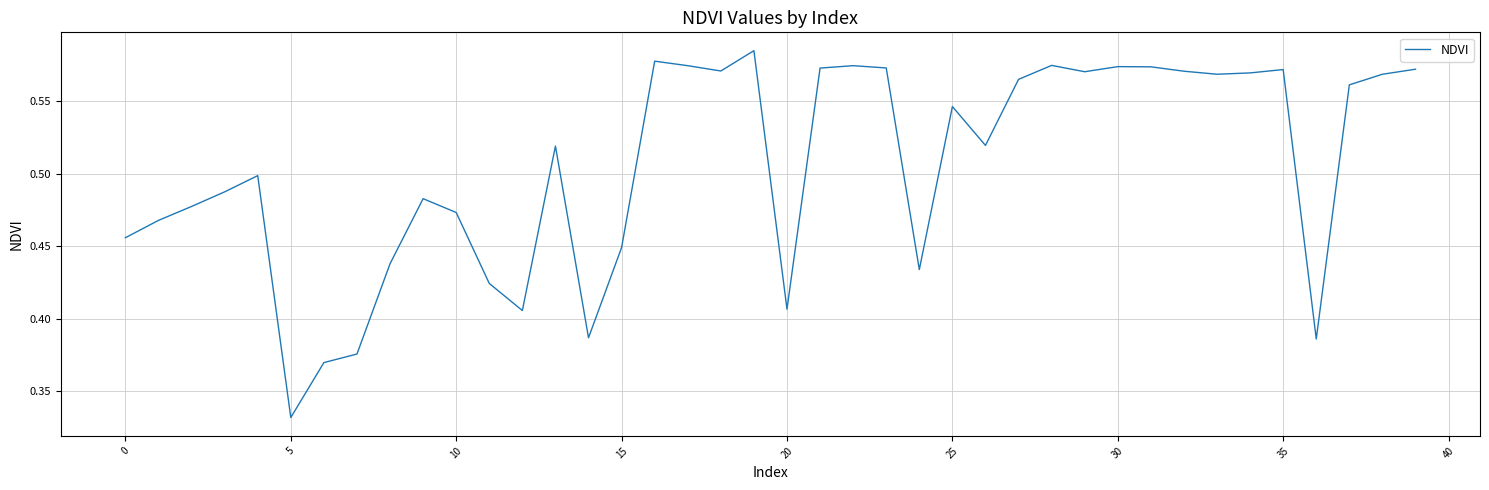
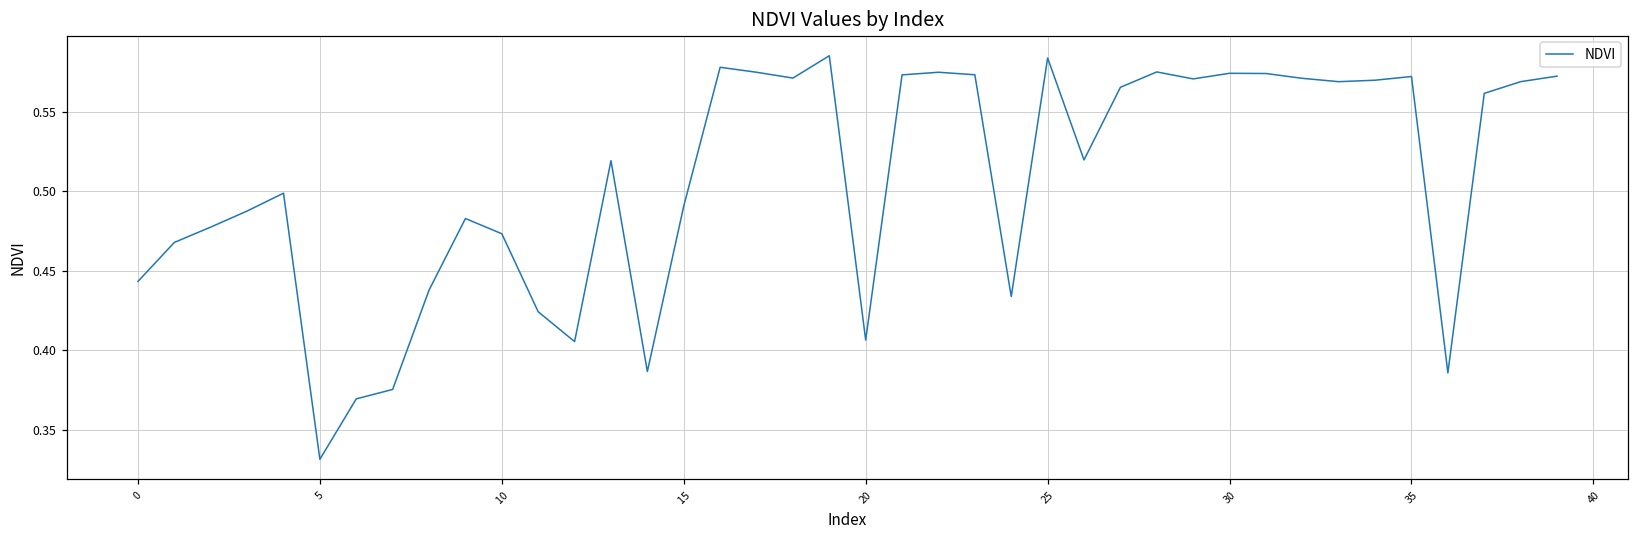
  {
-   "0": 0.456,
+   "0": 0.443,
    "5": 0.332,
    "10": 0.473,
-   "15": 0.449,
+   "15": 0.491,
    "20": 0.407,
-   "25": 0.546,
+   "25": 0.584,
    "30": 0.574,
    "35": 0.572
  }
